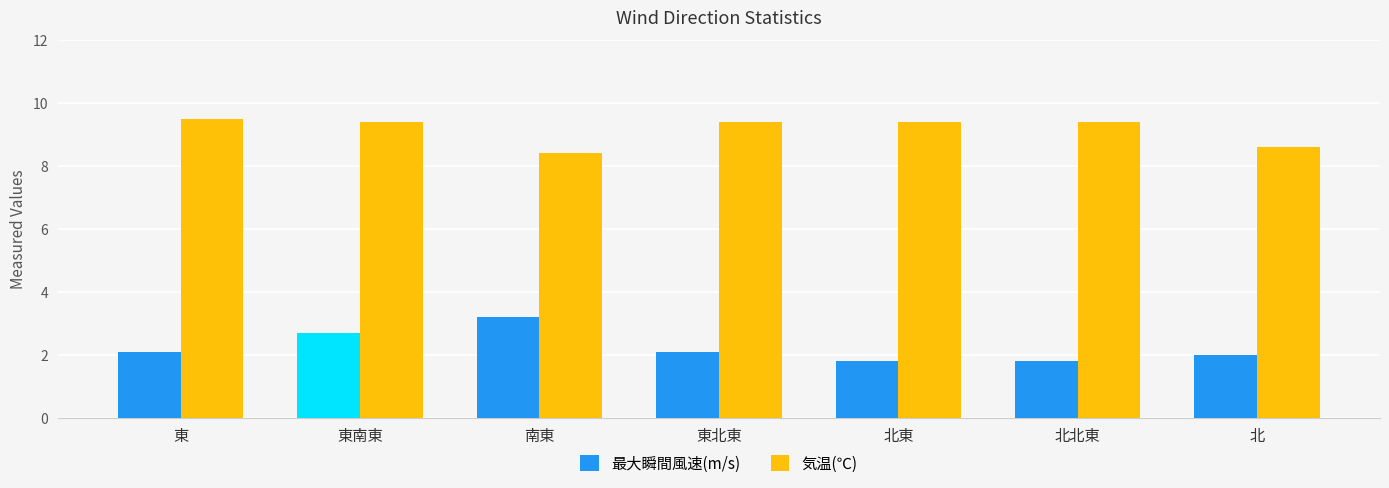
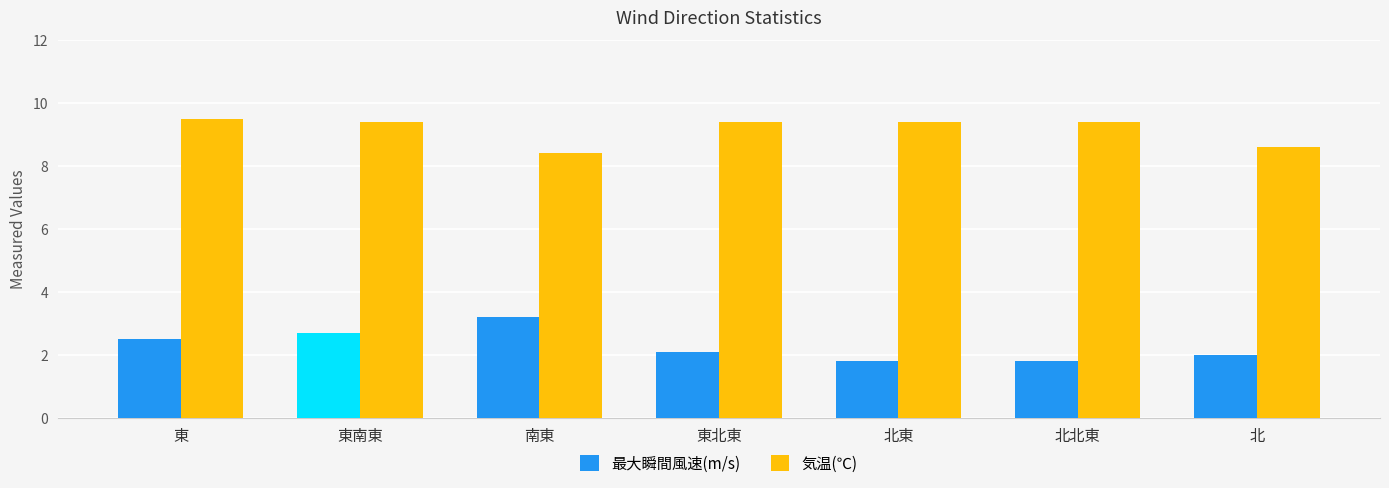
  {
    "最大瞬間風速(m/s)": {
-     "東": 2.1,
+     "東": 2.5,
      "東南東": 2.7,
      "南東": 3.2,
      "東北東": 2.1,
      "北東": 1.8,
      "北北東": 1.8,
      "北": 2.0
    },
    "気温(℃)": {
      "東": 9.5,
      "東南東": 9.4,
      "南東": 8.4,
      "東北東": 9.4,
      "北東": 9.4,
      "北北東": 9.4,
      "北": 8.6
    }
  }
